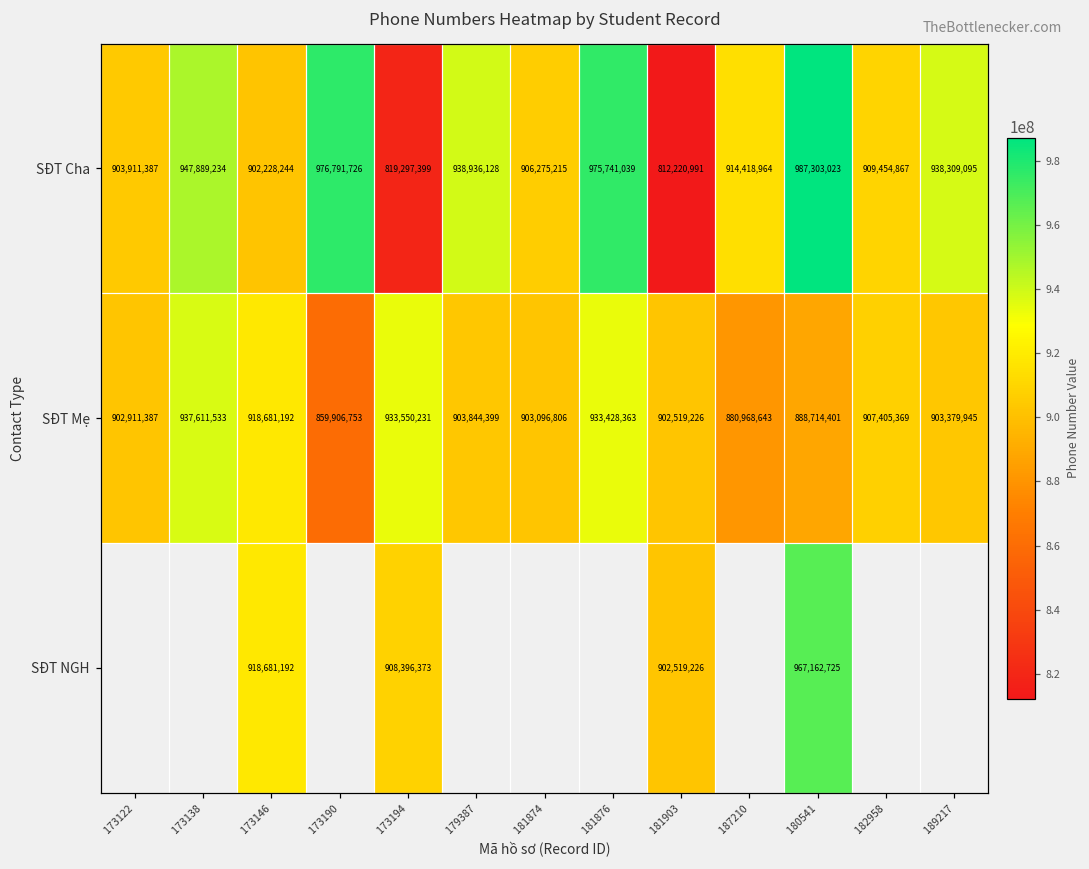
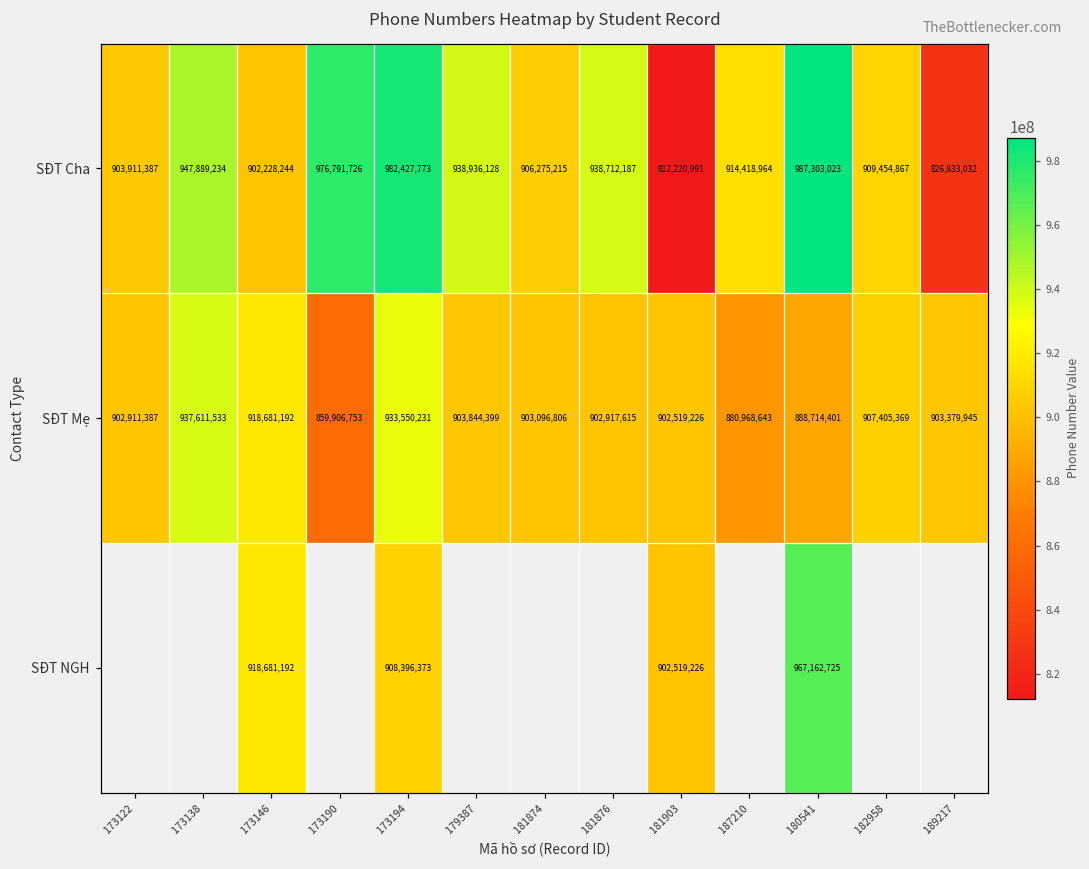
  {
    "SĐT Cha": {
      "173122": "903,911,387",
      "173138": "947,889,234",
      "173146": "902,228,244",
      "173190": "976,791,726",
-     "173194": "819,297,399",
+     "173194": "982,427,773",
      "179387": "938,936,128",
      "181874": "906,275,215",
-     "181876": "975,741,039",
+     "181876": "938,712,187",
      "181903": "812,220,991",
      "187210": "914,418,964",
      "180541": "987,303,023",
      "182958": "909,454,867",
-     "189217": "938,309,095"
+     "189217": "826,833,032"
    },
    "SĐT Mẹ": {
      "173122": "902,911,387",
      "173138": "937,611,533",
      "173146": "918,681,192",
      "173190": "859,906,753",
      "173194": "933,550,231",
      "179387": "903,844,399",
      "181874": "903,096,806",
-     "181876": "933,428,363",
+     "181876": "902,917,615",
      "181903": "902,519,226",
      "187210": "880,968,643",
      "180541": "888,714,401",
      "182958": "907,405,369",
      "189217": "903,379,945"
    },
    "SĐT NGH": {
      "173146": "918,681,192",
      "173194": "908,396,373",
      "181903": "902,519,226",
      "180541": "967,162,725"
    }
  }
